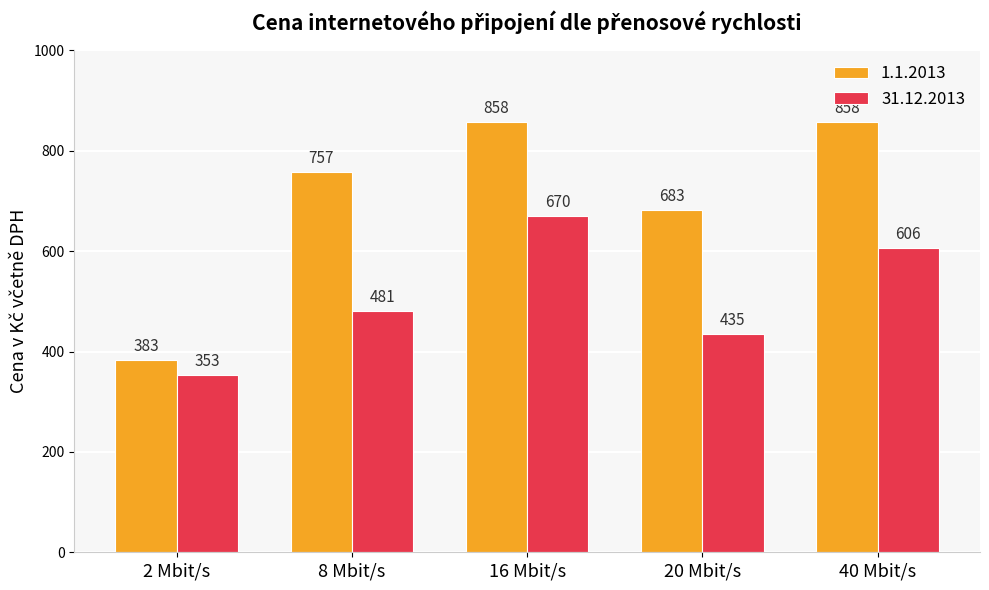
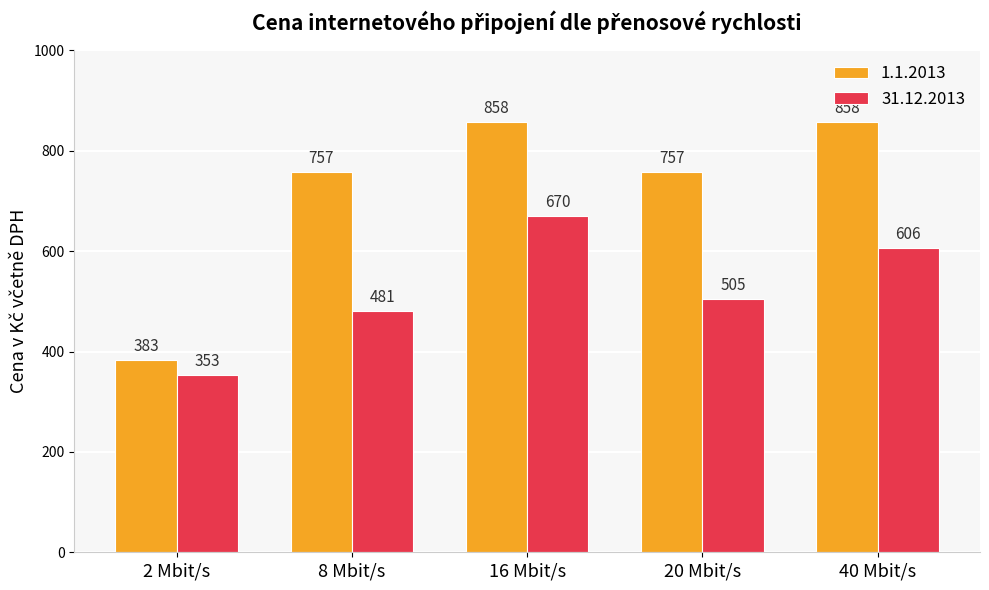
  {
    "1.1.2013": {
      "2 Mbit/s": 383,
      "8 Mbit/s": 757,
      "16 Mbit/s": 858,
-     "20 Mbit/s": 683,
+     "20 Mbit/s": 757,
      "40 Mbit/s": 858
    },
    "31.12.2013": {
      "2 Mbit/s": 353,
      "8 Mbit/s": 481,
      "16 Mbit/s": 670,
-     "20 Mbit/s": 435,
+     "20 Mbit/s": 505,
      "40 Mbit/s": 606
    }
  }
